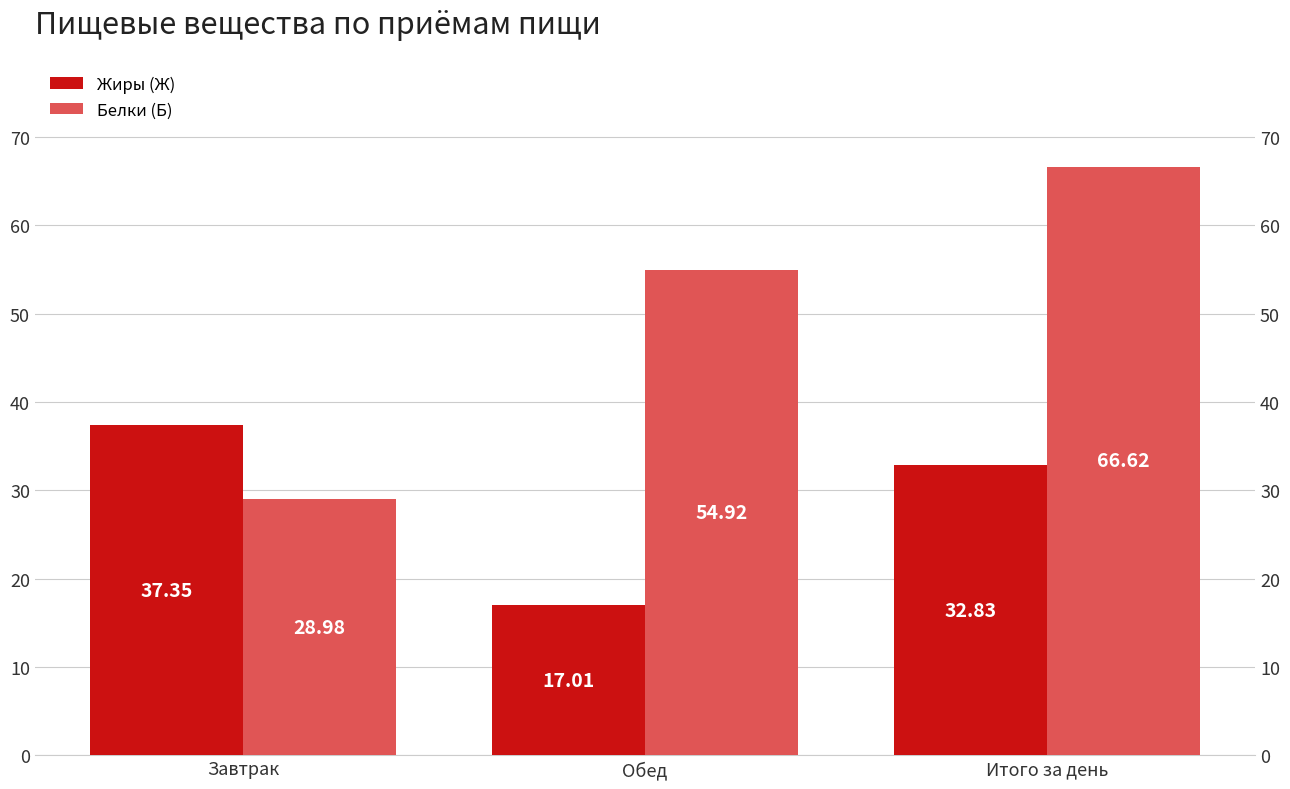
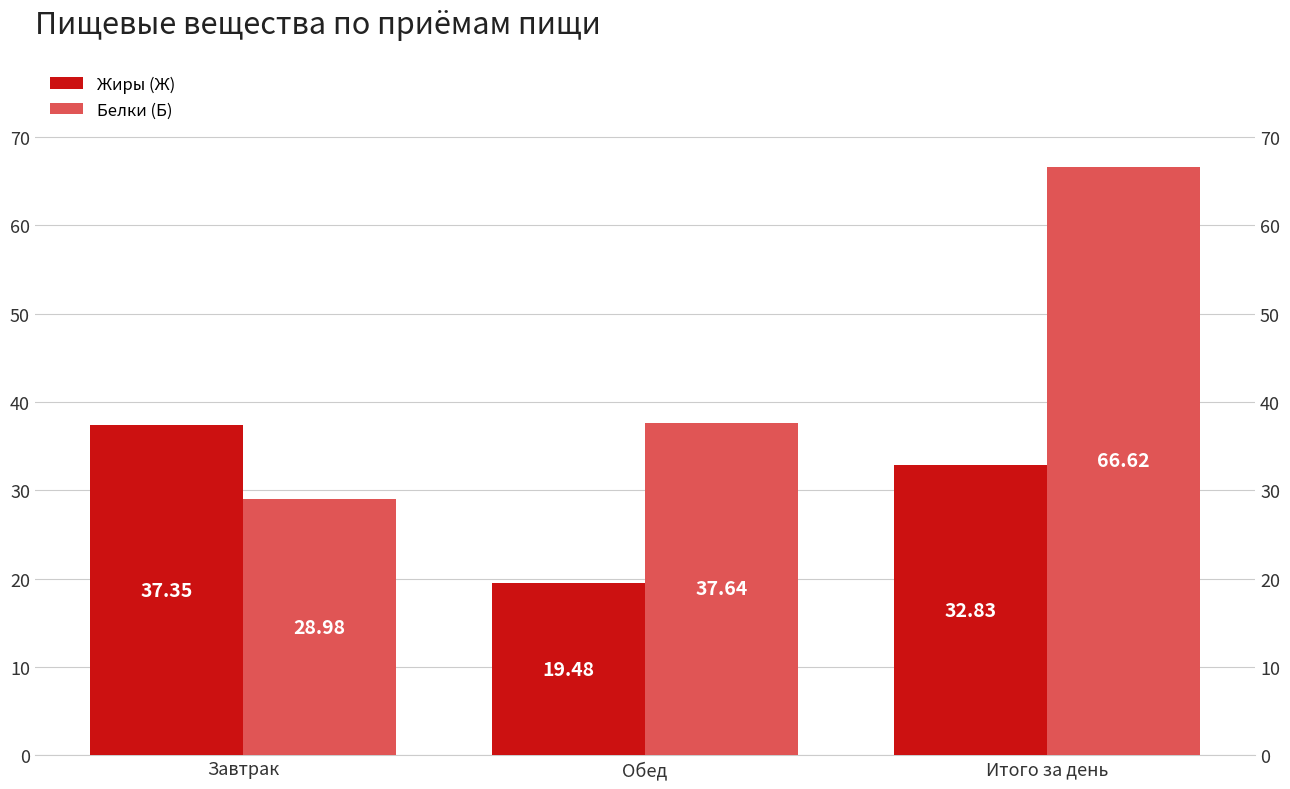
  {
    "Жиры (Ж)": {
      "Завтрак": 37.35,
-     "Обед": 17.01,
+     "Обед": 19.48,
      "Итого за день": 32.83
    },
    "Белки (Б)": {
      "Завтрак": 28.98,
-     "Обед": 54.92,
+     "Обед": 37.64,
      "Итого за день": 66.62
    }
  }
